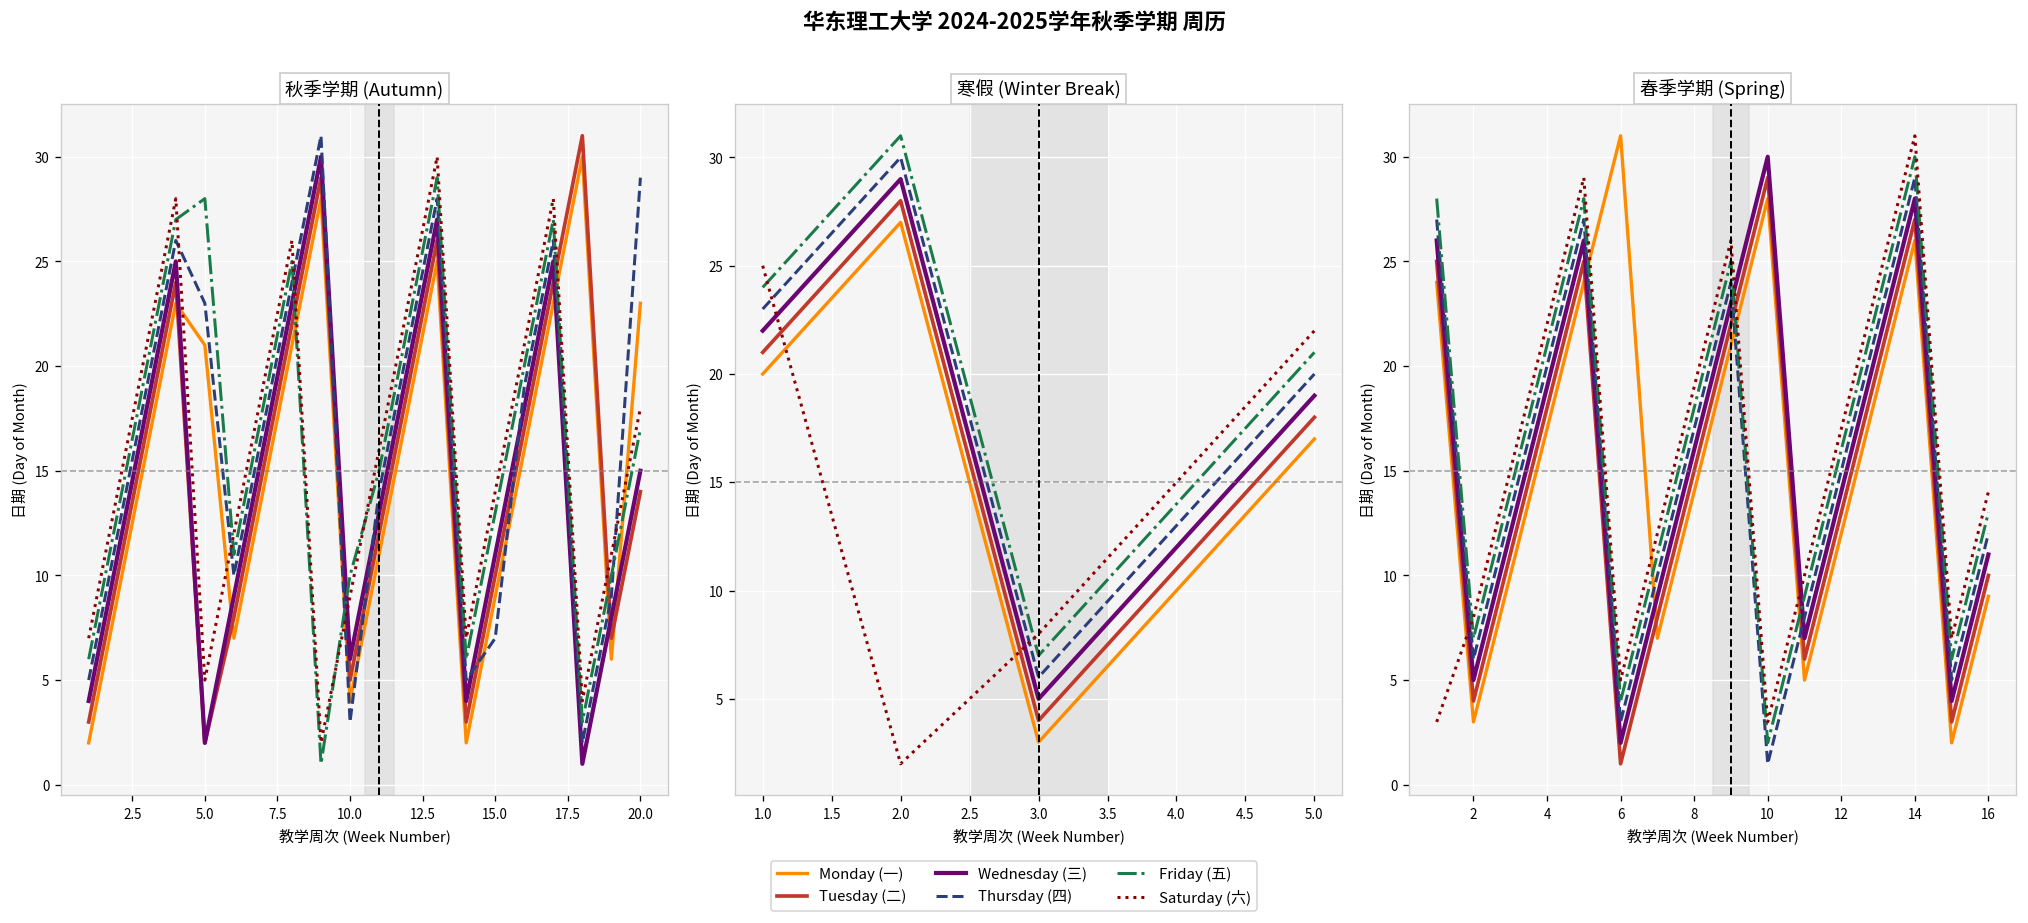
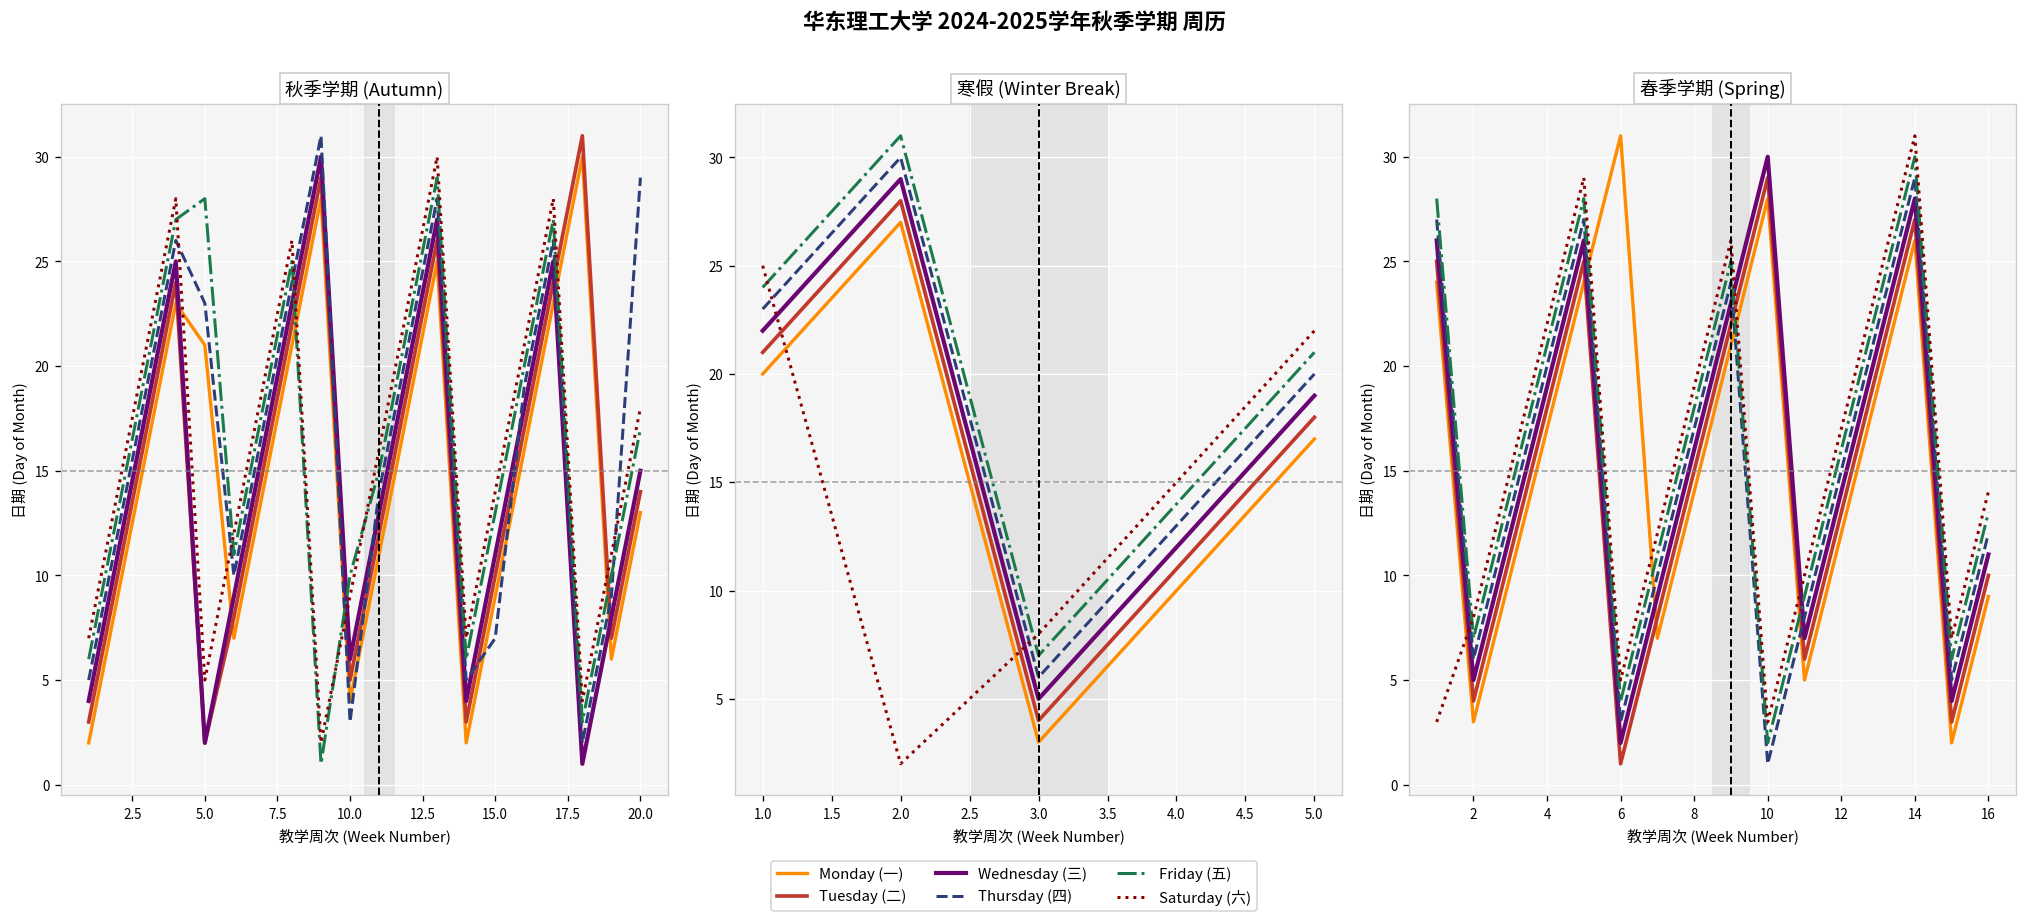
  {
    "秋季学期 (Autumn)": {
      "Monday (一)": {
        "5.0": 21,
        "10.0": 4,
        "15.0": 9,
-       "20.0": 23
+       "20.0": 13
      },
      "Tuesday (二)": {
        "10.0": 5,
        "15.0": 10,
        "20.0": 14
      },
      "Wednesday (三)": {
        "10.0": 6,
        "15.0": 11,
        "20.0": 15
      },
      "Thursday (四)": {
        "5.0": 23,
        "10.0": 3,
        "15.0": 7,
        "20.0": 29
      },
      "Friday (五)": {
        "5.0": 28,
        "10.0": 10,
        "15.0": 13,
        "20.0": 17
      },
      "Saturday (六)": {
        "5.0": 5,
        "10.0": 9,
        "15.0": 14,
        "20.0": 18
      }
    },
    "寒假 (Winter Break)": {
      "Monday (一)": {
        "1.0": 20.0,
        "2.0": 27.0,
        "3.0": 3.0,
        "4.0": 10.0,
        "5.0": 17.0
      },
      "Tuesday (二)": {
        "1.0": 21.0,
        "2.0": 28.0,
        "3.0": 4.0,
        "4.0": 11.0,
        "5.0": 18.0
      },
      "Wednesday (三)": {
        "1.0": 22.0,
        "2.0": 29.0,
        "3.0": 5.0,
        "4.0": 12.0,
        "5.0": 19.0
      },
      "Thursday (四)": {
        "1.0": 23.0,
        "2.0": 30.0,
        "3.0": 6.0,
        "4.0": 13.0,
        "5.0": 20.0
      },
      "Friday (五)": {
        "1.0": 24.0,
        "2.0": 31.0,
        "3.0": 7.0,
        "4.0": 14.0,
        "5.0": 21.0
      },
      "Saturday (六)": {
        "1.0": 25.0,
        "2.0": 2.0,
        "3.0": 8.0,
        "4.0": 15.0,
        "5.0": 22.0
      }
    },
    "春季学期 (Spring)": {
      "Monday (一)": {
        "2": 3.0,
        "4": 17.0,
        "6": 31.0,
        "8": 14.0,
        "10": 28.0,
        "12": 12.0,
        "14": 26.0,
        "16": 9.0
      },
      "Tuesday (二)": {
        "2": 4.0,
        "4": 18.0,
        "6": 1.0,
        "8": 15.0,
        "10": 29.0,
        "12": 13.0,
        "14": 27.0,
        "16": 10.0
      },
      "Wednesday (三)": {
        "2": 5.0,
        "4": 19.0,
        "6": 2.0,
        "8": 16.0,
        "10": 30.0,
        "12": 14.0,
        "14": 28.0,
        "16": 11.0
      },
      "Thursday (四)": {
        "2": 6.0,
        "4": 20.0,
        "6": 3.0,
        "8": 17.0,
        "10": 1.0,
        "12": 15.0,
        "14": 29.0,
        "16": 12.0
      },
      "Friday (五)": {
        "2": 7.0,
        "4": 21.0,
        "6": 4.0,
        "8": 18.0,
        "10": 2.0,
        "12": 16.0,
        "14": 30.0,
        "16": 13.0
      },
      "Saturday (六)": {
        "2": 8.0,
        "4": 22.0,
        "6": 5.0,
        "8": 19.0,
        "10": 3.0,
        "12": 17.0,
        "14": 31.0,
        "16": 14.0
      }
    }
  }
